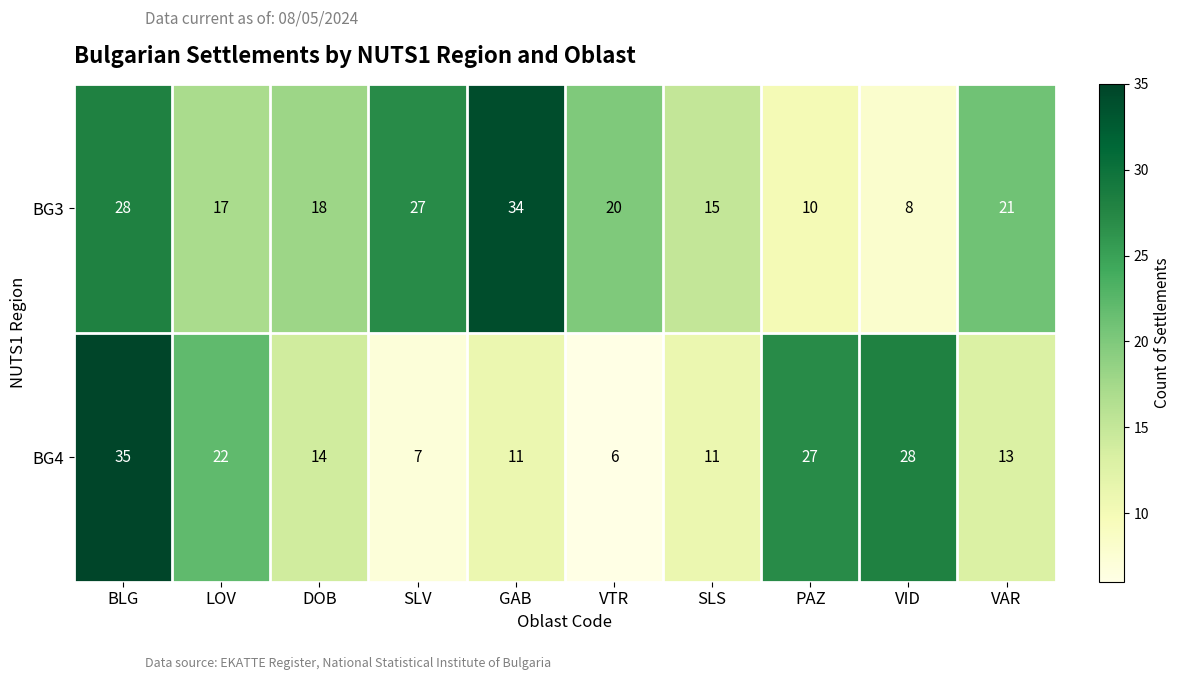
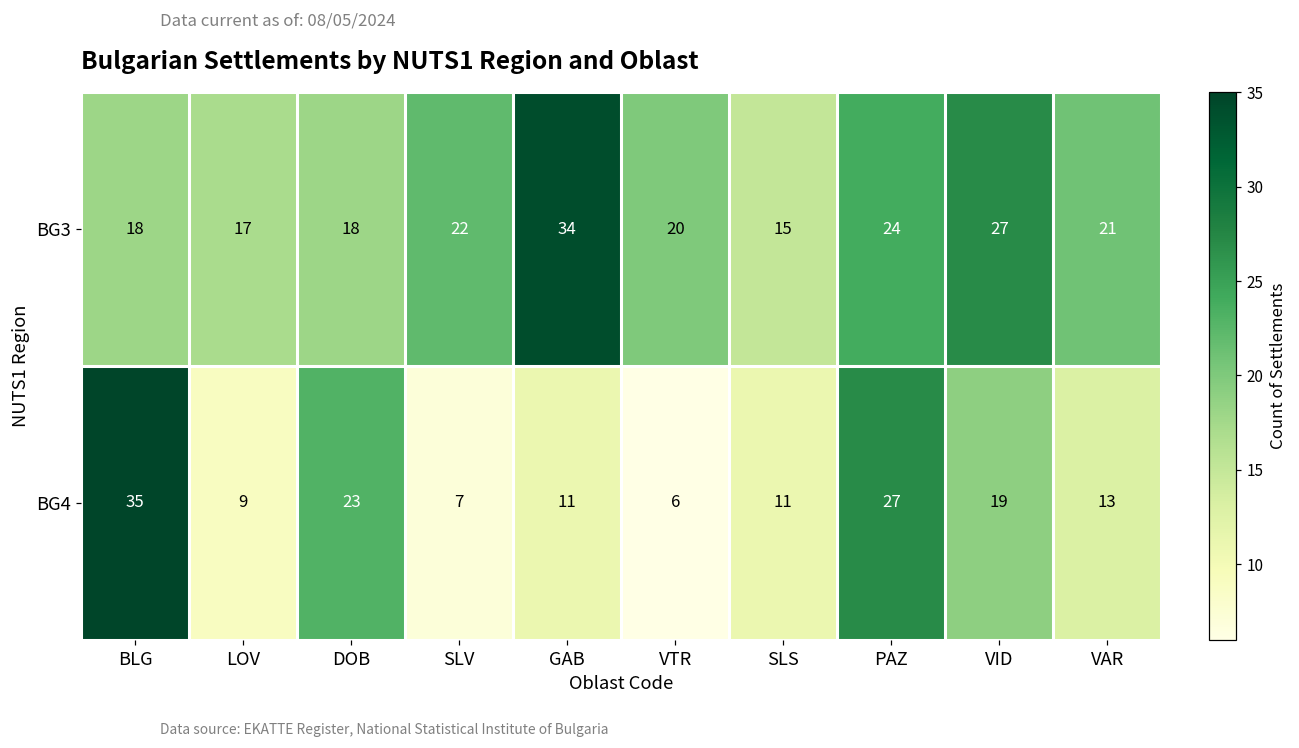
  {
    "BG3": {
-     "BLG": 28,
+     "BLG": 18,
      "LOV": 17,
      "DOB": 18,
-     "SLV": 27,
+     "SLV": 22,
      "GAB": 34,
      "VTR": 20,
      "SLS": 15,
-     "PAZ": 10,
-     "VID": 8,
+     "PAZ": 24,
+     "VID": 27,
      "VAR": 21
    },
    "BG4": {
      "BLG": 35,
-     "LOV": 22,
-     "DOB": 14,
+     "LOV": 9,
+     "DOB": 23,
      "SLV": 7,
      "GAB": 11,
      "VTR": 6,
      "SLS": 11,
      "PAZ": 27,
-     "VID": 28,
+     "VID": 19,
      "VAR": 13
    }
  }
